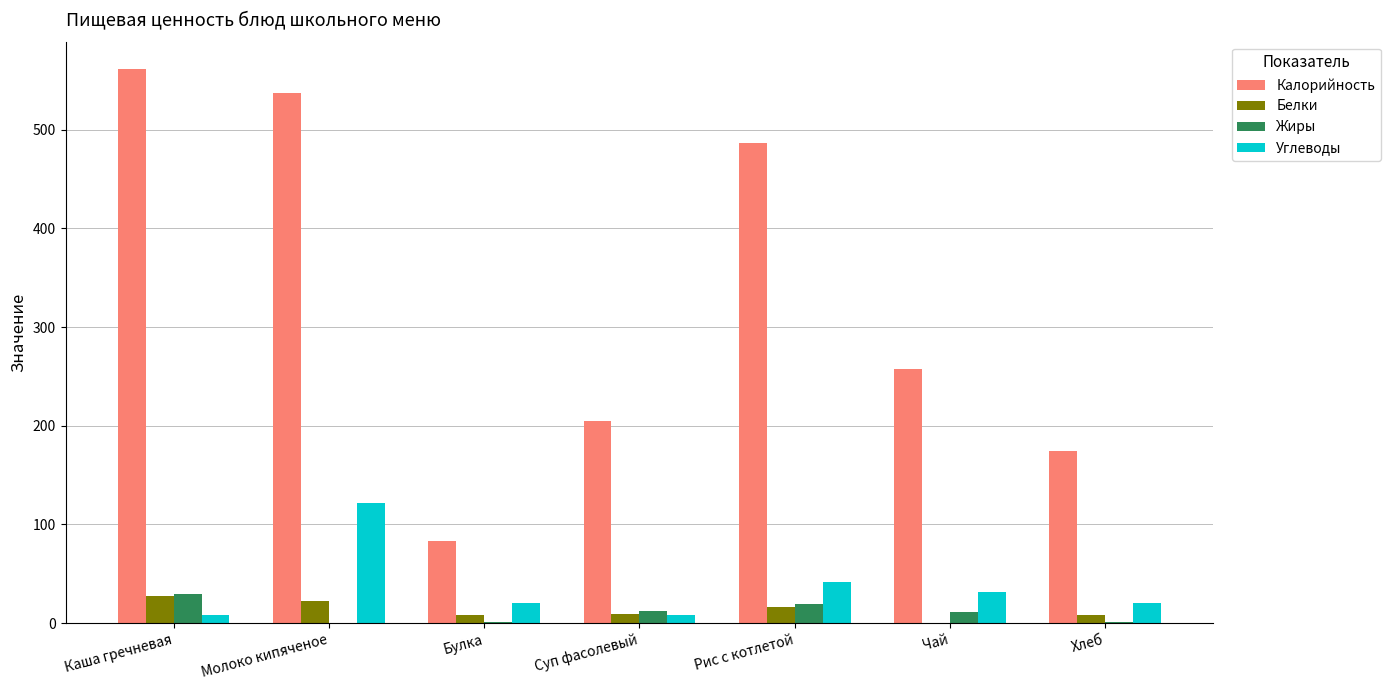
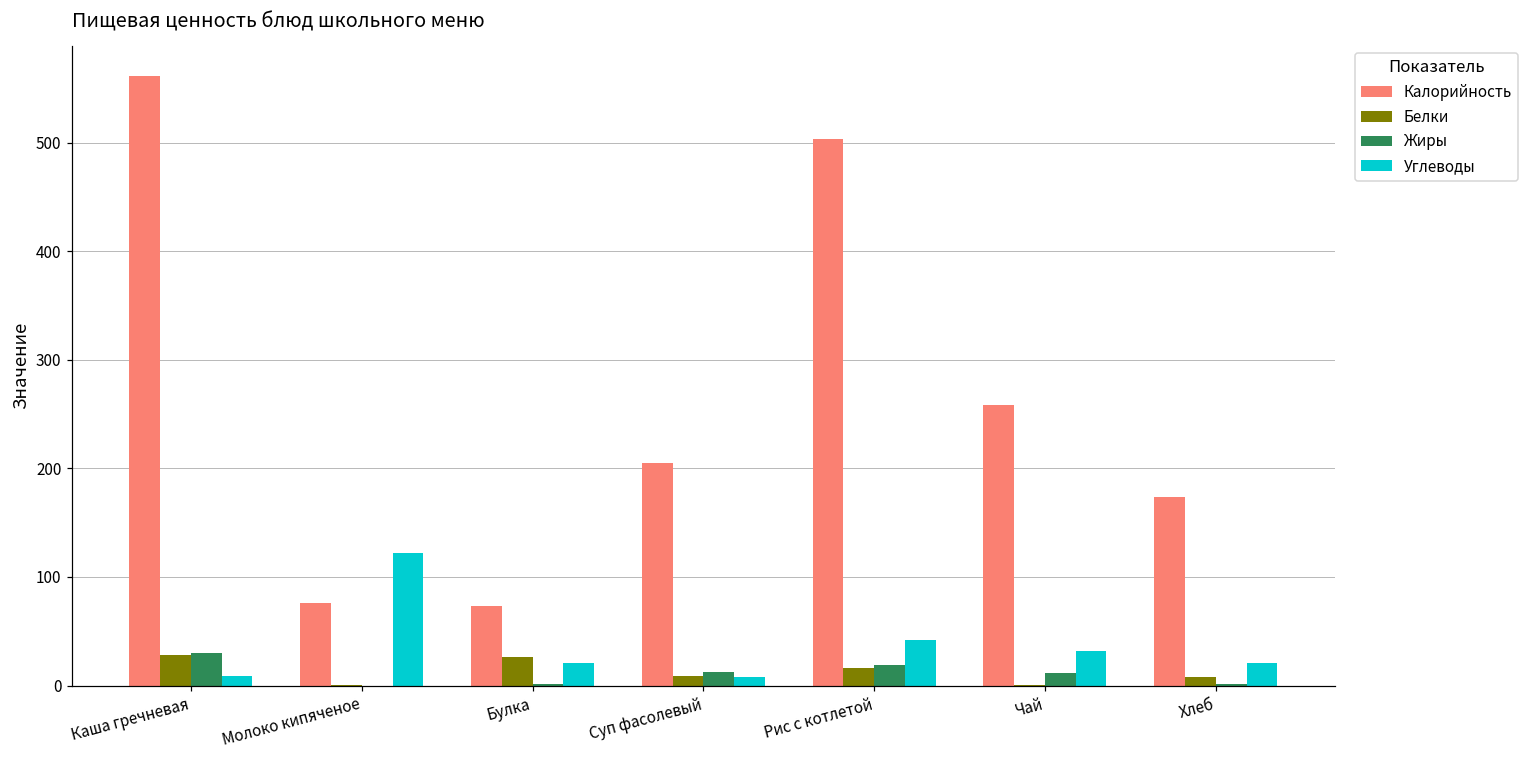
  {
    "Калорийность": {
      "Каша гречневая": 560,
-     "Молоко кипяченое": 540,
-     "Булка": 80,
+     "Молоко кипяченое": 80,
+     "Булка": 70,
      "Суп фасолевый": 210,
-     "Рис с котлетой": 490,
+     "Рис с котлетой": 500,
      "Чай": 260,
      "Хлеб": 170
    },
    "Белки": {
      "Каша гречневая": 30,
-     "Молоко кипяченое": 20,
-     "Булка": 10,
+     "Молоко кипяченое": 0,
+     "Булка": 30,
      "Суп фасолевый": 10,
      "Рис с котлетой": 20,
      "Хлеб": 10
    },
    "Жиры": {
      "Каша гречневая": 30,
      "Молоко кипяченое": 0,
      "Суп фасолевый": 10,
      "Рис с котлетой": 20,
      "Чай": 10
    },
    "Углеводы": {
      "Каша гречневая": 10,
      "Молоко кипяченое": 120,
      "Булка": 20,
      "Суп фасолевый": 10,
      "Рис с котлетой": 40,
      "Чай": 30,
      "Хлеб": 20
    }
  }
